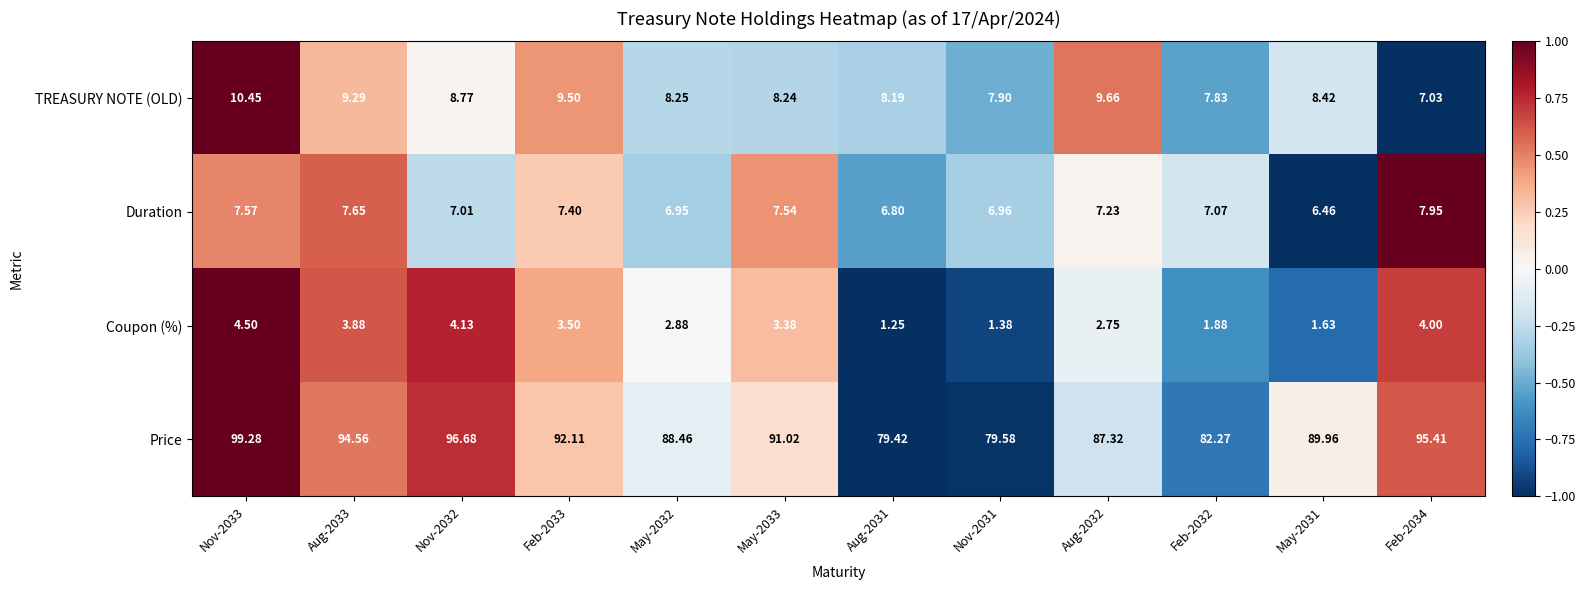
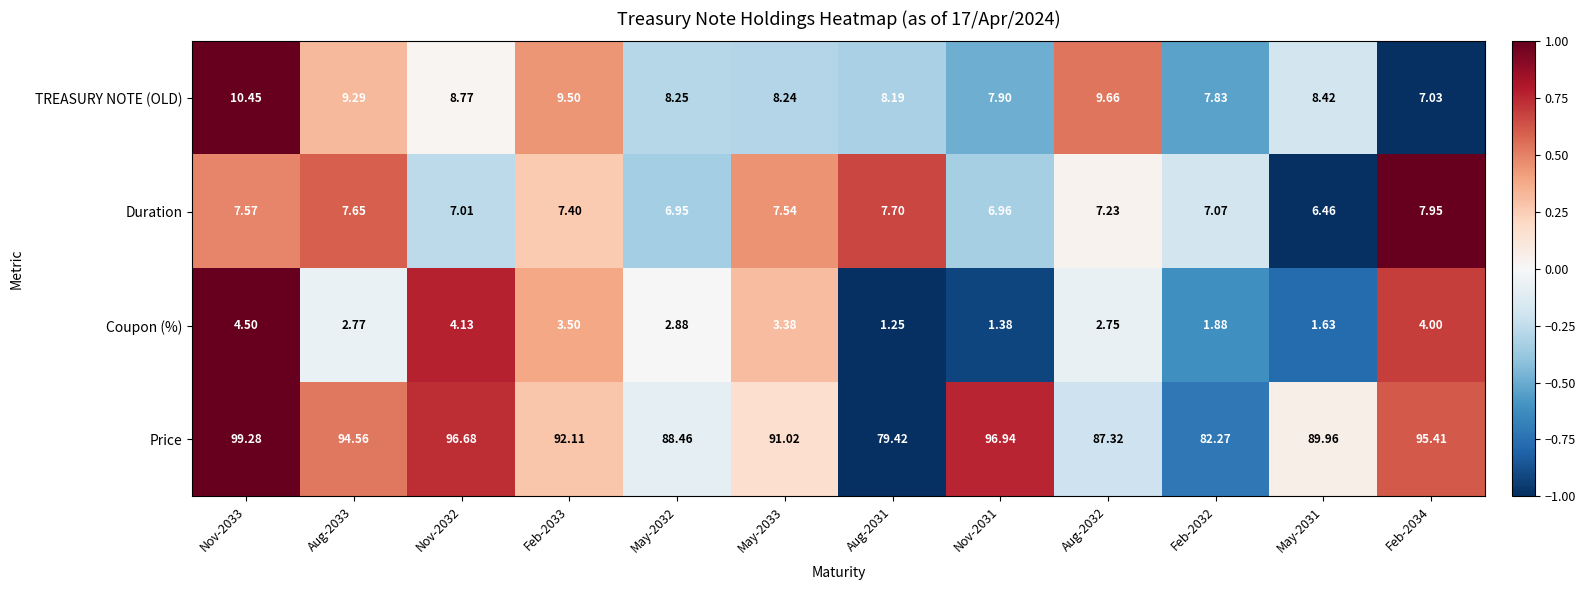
  {
    "TREASURY NOTE (OLD)": {
      "Nov-2033": 10.45,
      "Aug-2033": 9.29,
      "Nov-2032": 8.77,
      "Feb-2033": 9.50,
      "May-2032": 8.25,
      "May-2033": 8.24,
      "Aug-2031": 8.19,
      "Nov-2031": 7.90,
      "Aug-2032": 9.66,
      "Feb-2032": 7.83,
      "May-2031": 8.42,
      "Feb-2034": 7.03
    },
    "Duration": {
      "Nov-2033": 7.57,
      "Aug-2033": 7.65,
      "Nov-2032": 7.01,
      "Feb-2033": 7.40,
      "May-2032": 6.95,
      "May-2033": 7.54,
-     "Aug-2031": 6.80,
+     "Aug-2031": 7.70,
      "Nov-2031": 6.96,
      "Aug-2032": 7.23,
      "Feb-2032": 7.07,
      "May-2031": 6.46,
      "Feb-2034": 7.95
    },
    "Coupon (%)": {
      "Nov-2033": 4.50,
-     "Aug-2033": 3.88,
+     "Aug-2033": 2.77,
      "Nov-2032": 4.13,
      "Feb-2033": 3.50,
      "May-2032": 2.88,
      "May-2033": 3.38,
      "Aug-2031": 1.25,
      "Nov-2031": 1.38,
      "Aug-2032": 2.75,
      "Feb-2032": 1.88,
      "May-2031": 1.63,
      "Feb-2034": 4.00
    },
    "Price": {
      "Nov-2033": 99.28,
      "Aug-2033": 94.56,
      "Nov-2032": 96.68,
      "Feb-2033": 92.11,
      "May-2032": 88.46,
      "May-2033": 91.02,
      "Aug-2031": 79.42,
-     "Nov-2031": 79.58,
+     "Nov-2031": 96.94,
      "Aug-2032": 87.32,
      "Feb-2032": 82.27,
      "May-2031": 89.96,
      "Feb-2034": 95.41
    }
  }
